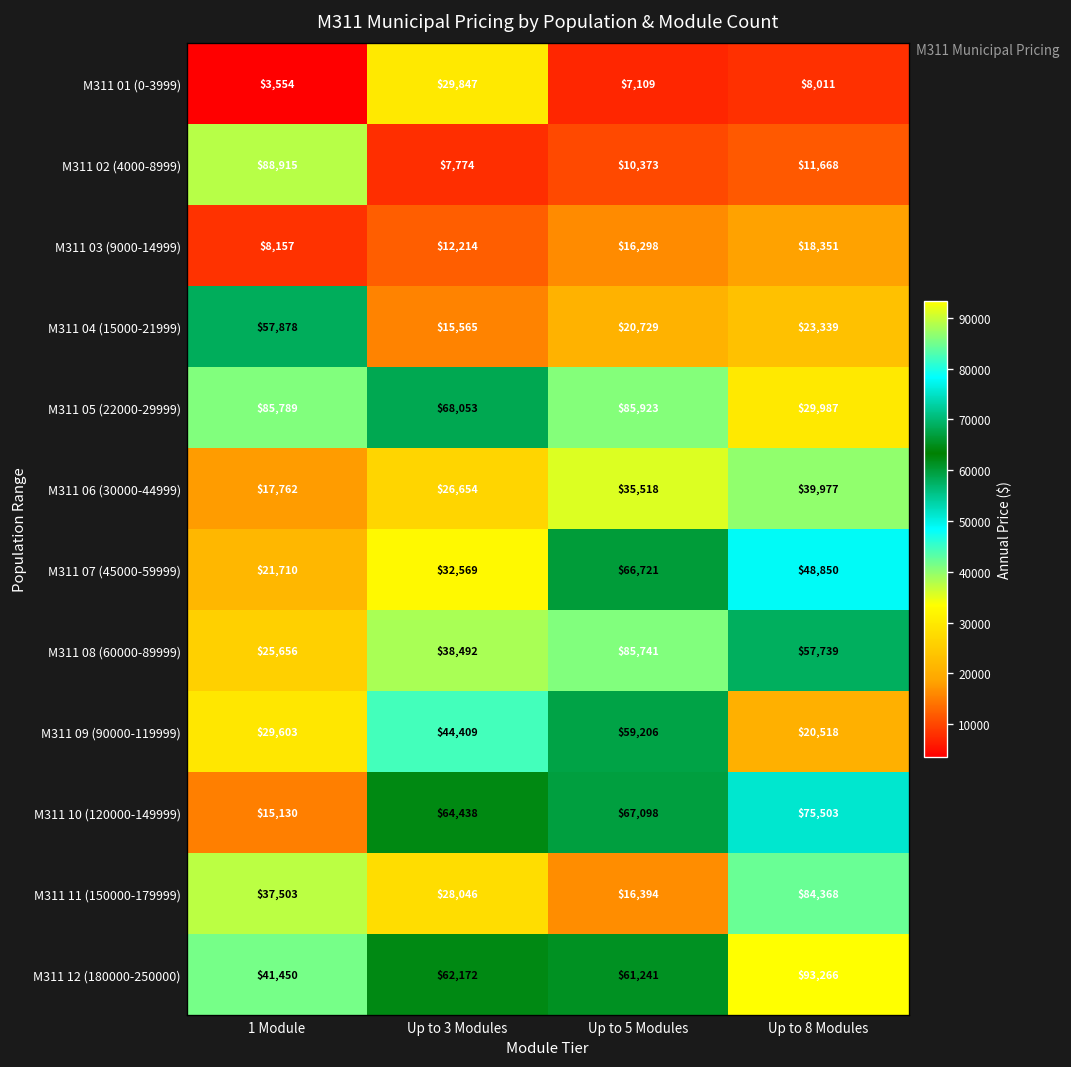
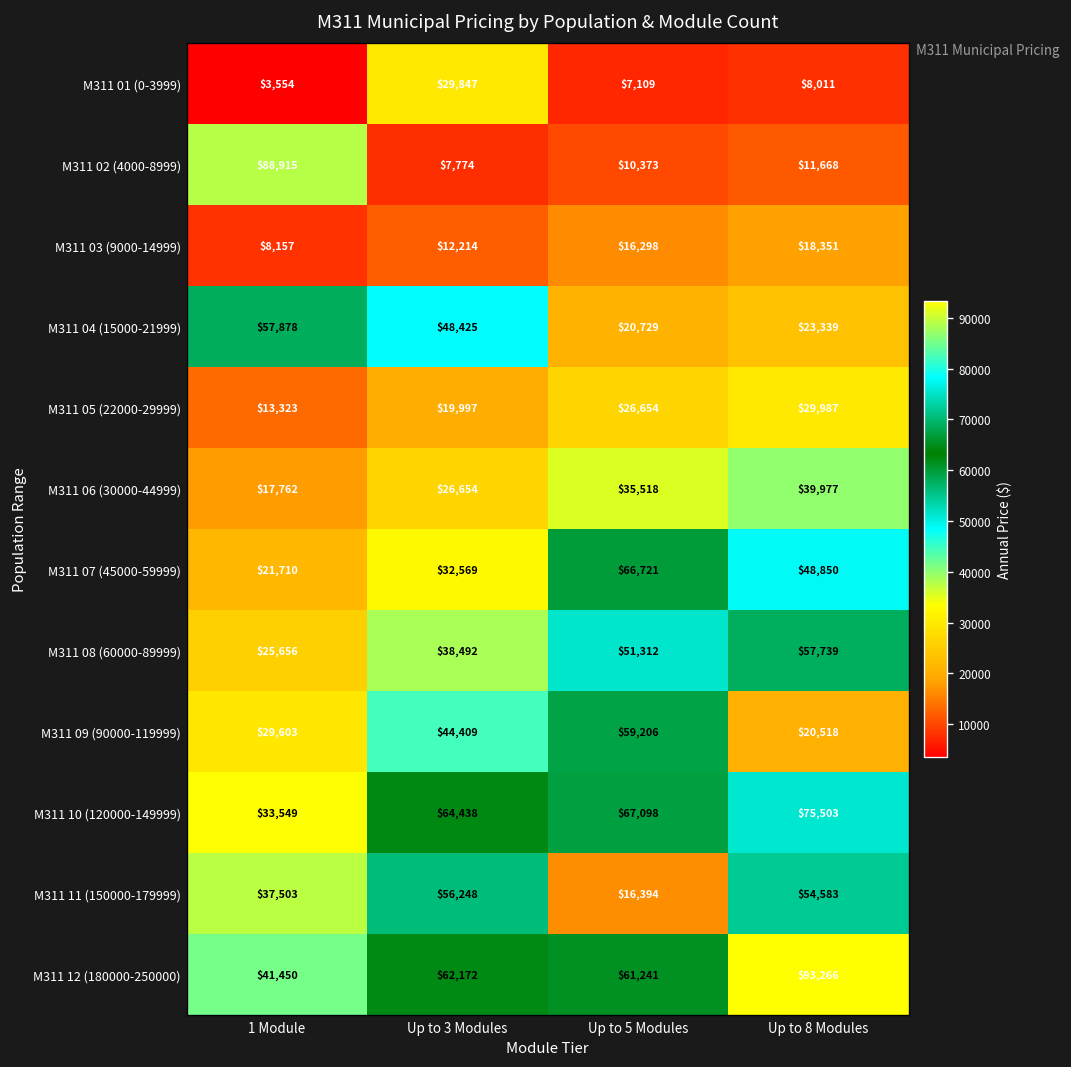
  {
    "M311 01 (0-3999)": {
      "1 Module": "$3,554",
      "Up to 3 Modules": "$29,847",
      "Up to 5 Modules": "$7,109",
      "Up to 8 Modules": "$8,011"
    },
    "M311 02 (4000-8999)": {
      "1 Module": "$88,915",
      "Up to 3 Modules": "$7,774",
      "Up to 5 Modules": "$10,373",
      "Up to 8 Modules": "$11,668"
    },
    "M311 03 (9000-14999)": {
      "1 Module": "$8,157",
      "Up to 3 Modules": "$12,214",
      "Up to 5 Modules": "$16,298",
      "Up to 8 Modules": "$18,351"
    },
    "M311 04 (15000-21999)": {
      "1 Module": "$57,878",
-     "Up to 3 Modules": "$15,565",
+     "Up to 3 Modules": "$48,425",
      "Up to 5 Modules": "$20,729",
      "Up to 8 Modules": "$23,339"
    },
    "M311 05 (22000-29999)": {
-     "1 Module": "$85,789",
-     "Up to 3 Modules": "$68,053",
-     "Up to 5 Modules": "$85,923",
+     "1 Module": "$13,323",
+     "Up to 3 Modules": "$19,997",
+     "Up to 5 Modules": "$26,654",
      "Up to 8 Modules": "$29,987"
    },
    "M311 06 (30000-44999)": {
      "1 Module": "$17,762",
      "Up to 3 Modules": "$26,654",
      "Up to 5 Modules": "$35,518",
      "Up to 8 Modules": "$39,977"
    },
    "M311 07 (45000-59999)": {
      "1 Module": "$21,710",
      "Up to 3 Modules": "$32,569",
      "Up to 5 Modules": "$66,721",
      "Up to 8 Modules": "$48,850"
    },
    "M311 08 (60000-89999)": {
      "1 Module": "$25,656",
      "Up to 3 Modules": "$38,492",
-     "Up to 5 Modules": "$85,741",
+     "Up to 5 Modules": "$51,312",
      "Up to 8 Modules": "$57,739"
    },
    "M311 09 (90000-119999)": {
      "1 Module": "$29,603",
      "Up to 3 Modules": "$44,409",
      "Up to 5 Modules": "$59,206",
      "Up to 8 Modules": "$20,518"
    },
    "M311 10 (120000-149999)": {
-     "1 Module": "$15,130",
+     "1 Module": "$33,549",
      "Up to 3 Modules": "$64,438",
      "Up to 5 Modules": "$67,098",
      "Up to 8 Modules": "$75,503"
    },
    "M311 11 (150000-179999)": {
      "1 Module": "$37,503",
-     "Up to 3 Modules": "$28,046",
+     "Up to 3 Modules": "$56,248",
      "Up to 5 Modules": "$16,394",
-     "Up to 8 Modules": "$84,368"
+     "Up to 8 Modules": "$54,583"
    },
    "M311 12 (180000-250000)": {
      "1 Module": "$41,450",
      "Up to 3 Modules": "$62,172",
      "Up to 5 Modules": "$61,241",
      "Up to 8 Modules": "$93,266"
    }
  }
